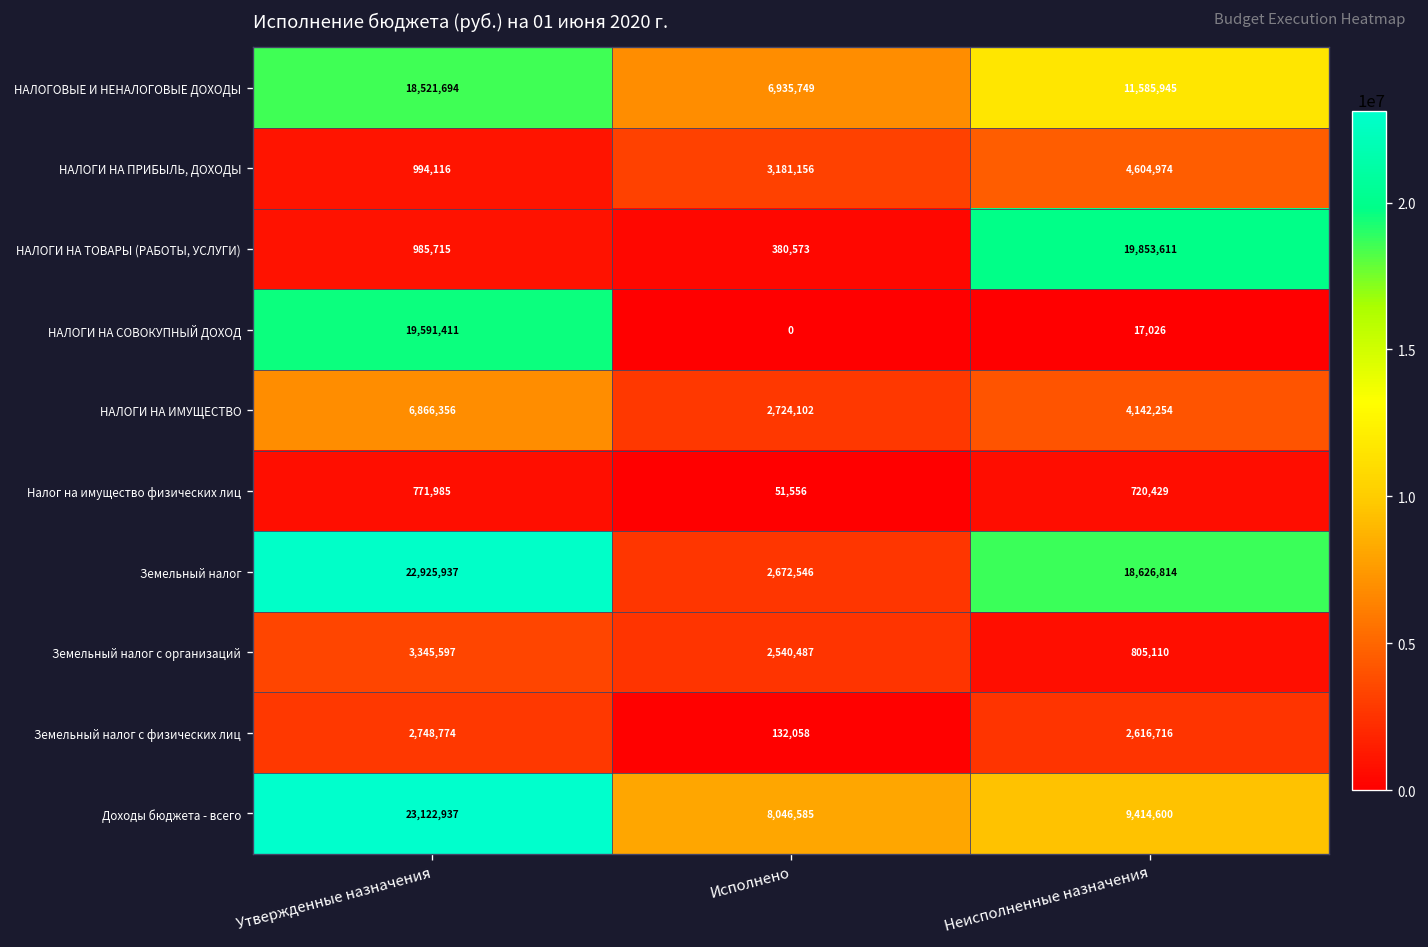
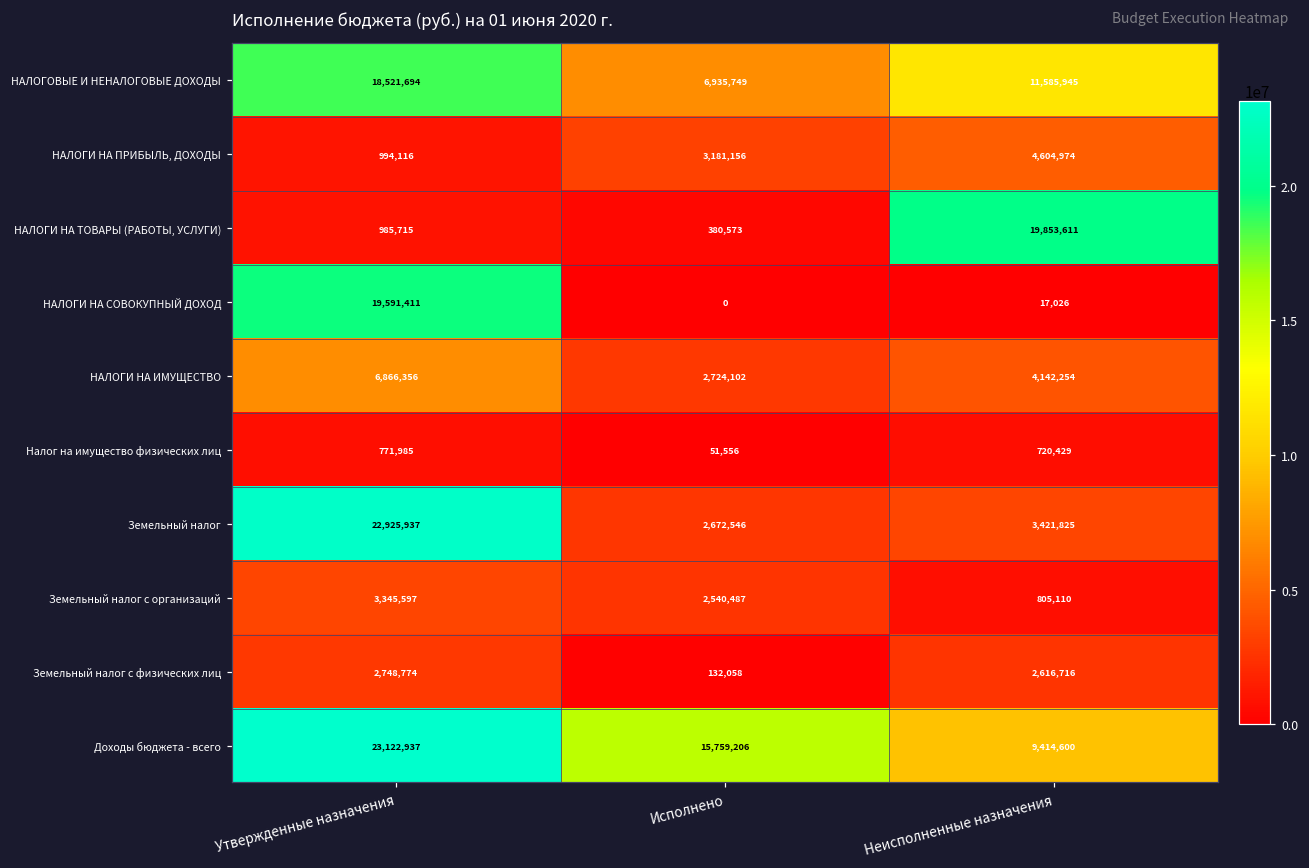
  {
    "НАЛОГОВЫЕ И НЕНАЛОГОВЫЕ ДОХОДЫ": {
      "Утвержденные назначения": "18,521,694",
      "Исполнено": "6,935,749",
      "Неисполненные назначения": "11,585,945"
    },
    "НАЛОГИ НА ПРИБЫЛЬ, ДОХОДЫ": {
      "Утвержденные назначения": "994,116",
      "Исполнено": "3,181,156",
      "Неисполненные назначения": "4,604,974"
    },
    "НАЛОГИ НА ТОВАРЫ (РАБОТЫ, УСЛУГИ)": {
      "Утвержденные назначения": "985,715",
      "Исполнено": "380,573",
      "Неисполненные назначения": "19,853,611"
    },
    "НАЛОГИ НА СОВОКУПНЫЙ ДОХОД": {
      "Утвержденные назначения": "19,591,411",
      "Исполнено": "0",
      "Неисполненные назначения": "17,026"
    },
    "НАЛОГИ НА ИМУЩЕСТВО": {
      "Утвержденные назначения": "6,866,356",
      "Исполнено": "2,724,102",
      "Неисполненные назначения": "4,142,254"
    },
    "Налог на имущество физических лиц": {
      "Утвержденные назначения": "771,985",
      "Исполнено": "51,556",
      "Неисполненные назначения": "720,429"
    },
    "Земельный налог": {
      "Утвержденные назначения": "22,925,937",
      "Исполнено": "2,672,546",
-     "Неисполненные назначения": "18,626,814"
+     "Неисполненные назначения": "3,421,825"
    },
    "Земельный налог с организаций": {
      "Утвержденные назначения": "3,345,597",
      "Исполнено": "2,540,487",
      "Неисполненные назначения": "805,110"
    },
    "Земельный налог с физических лиц": {
      "Утвержденные назначения": "2,748,774",
      "Исполнено": "132,058",
      "Неисполненные назначения": "2,616,716"
    },
    "Доходы бюджета - всего": {
      "Утвержденные назначения": "23,122,937",
-     "Исполнено": "8,046,585",
+     "Исполнено": "15,759,206",
      "Неисполненные назначения": "9,414,600"
    }
  }
